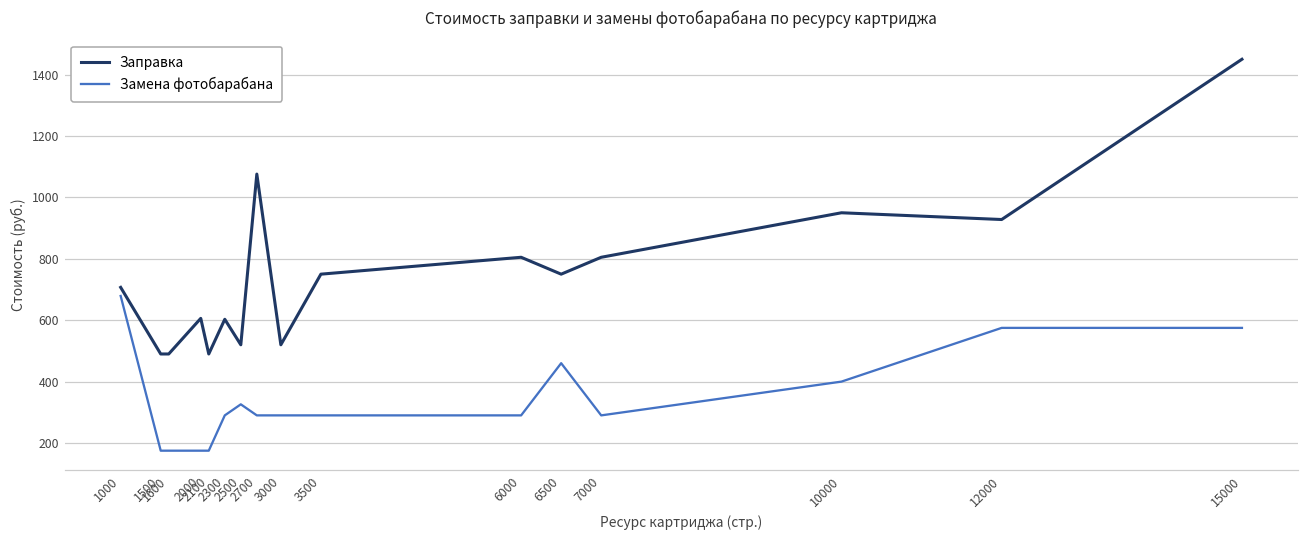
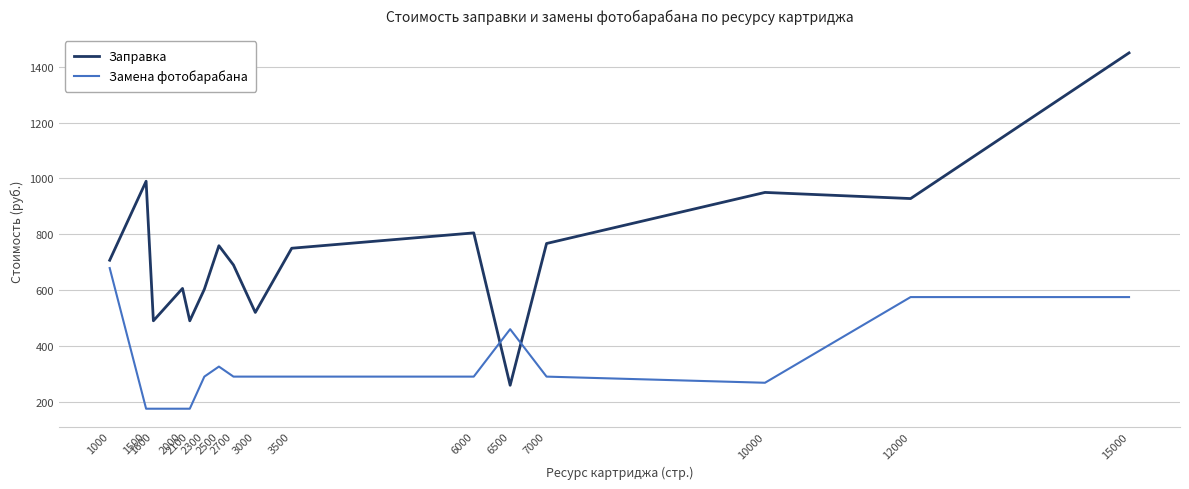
  {
    "Заправка": {
      "1000": 710,
-     "1500": 490,
+     "1500": 990,
      "1600": 490,
      "2000": 610,
      "2100": 490,
      "2300": 600,
-     "2500": 520,
-     "2700": 1080,
+     "2500": 760,
+     "2700": 690,
      "3000": 520,
      "3500": 750,
      "6000": 810,
-     "6500": 750,
-     "7000": 810,
+     "6500": 260,
+     "7000": 770,
      "10000": 950,
      "12000": 930,
      "15000": 1450
    },
    "Замена фотобарабана": {
      "1000": 680,
      "1500": 180,
      "1600": 180,
      "2000": 180,
      "2100": 180,
      "2300": 290,
      "2500": 330,
      "2700": 290,
      "3000": 290,
      "3500": 290,
      "6000": 290,
      "6500": 460,
      "7000": 290,
-     "10000": 400,
+     "10000": 270,
      "12000": 580,
      "15000": 580
    }
  }
